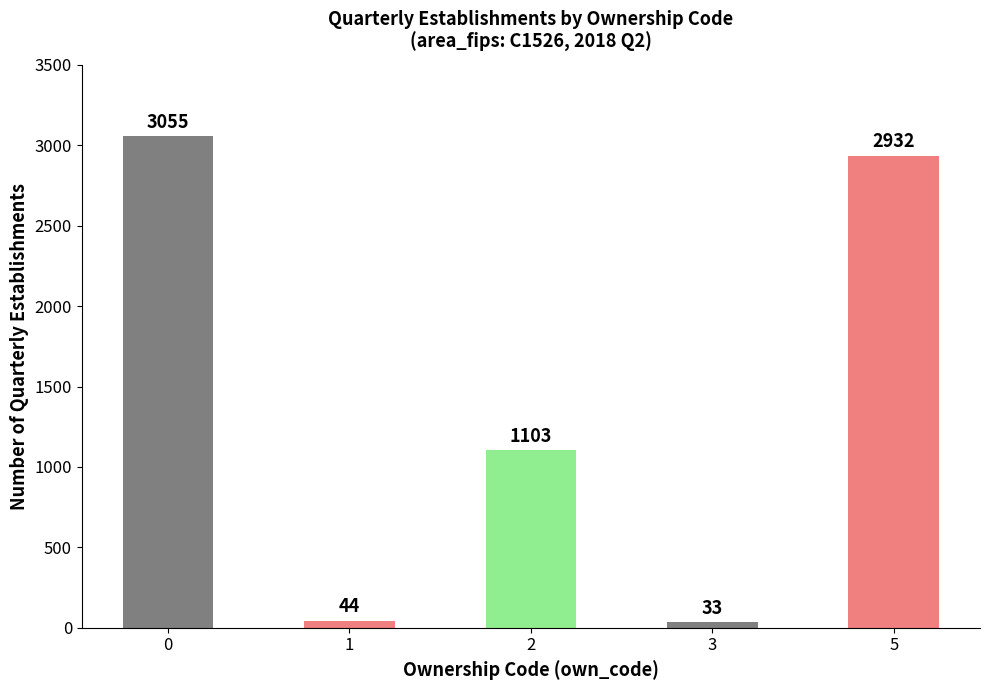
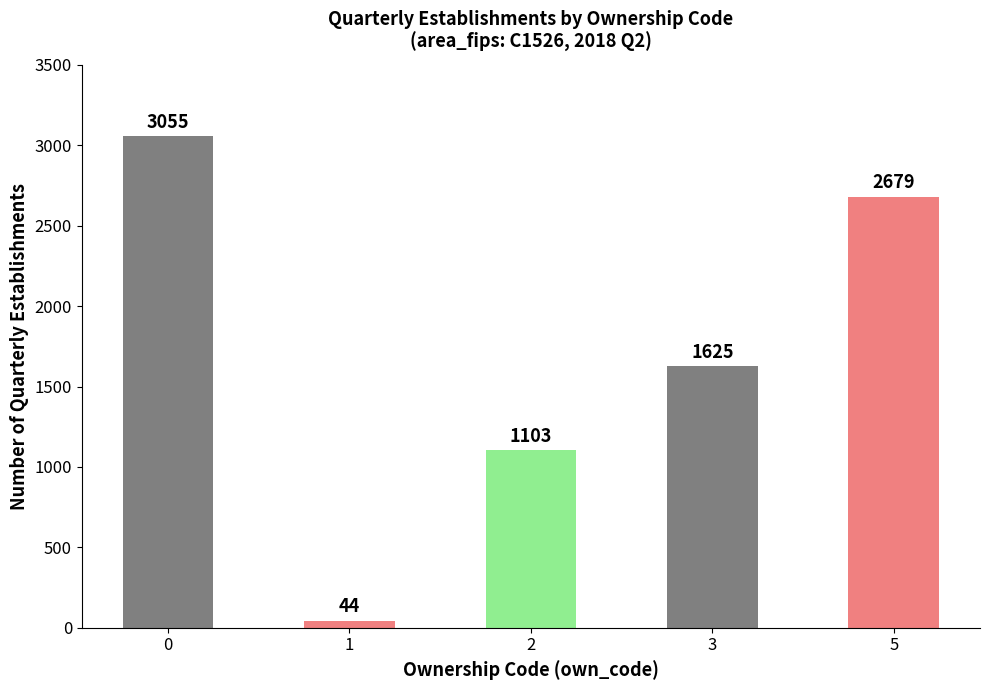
  {
    "0": 3055,
    "1": 44,
    "2": 1103,
-   "3": 33,
-   "5": 2932
+   "3": 1625,
+   "5": 2679
  }
